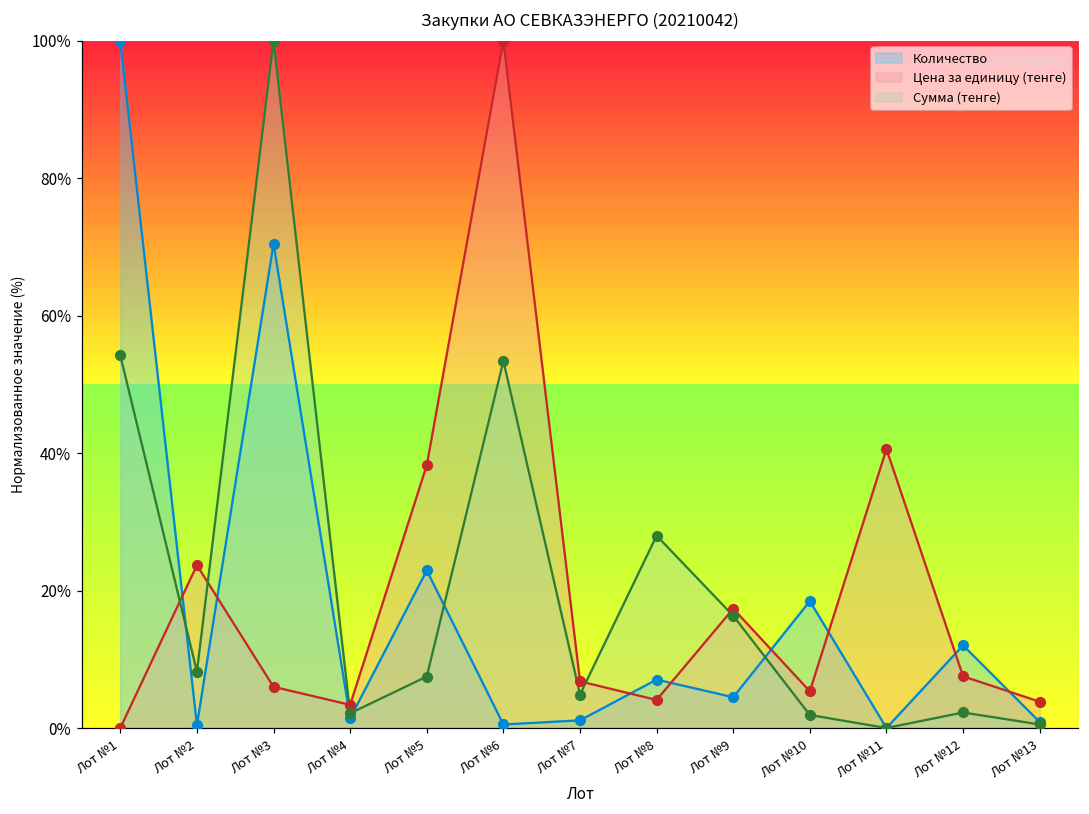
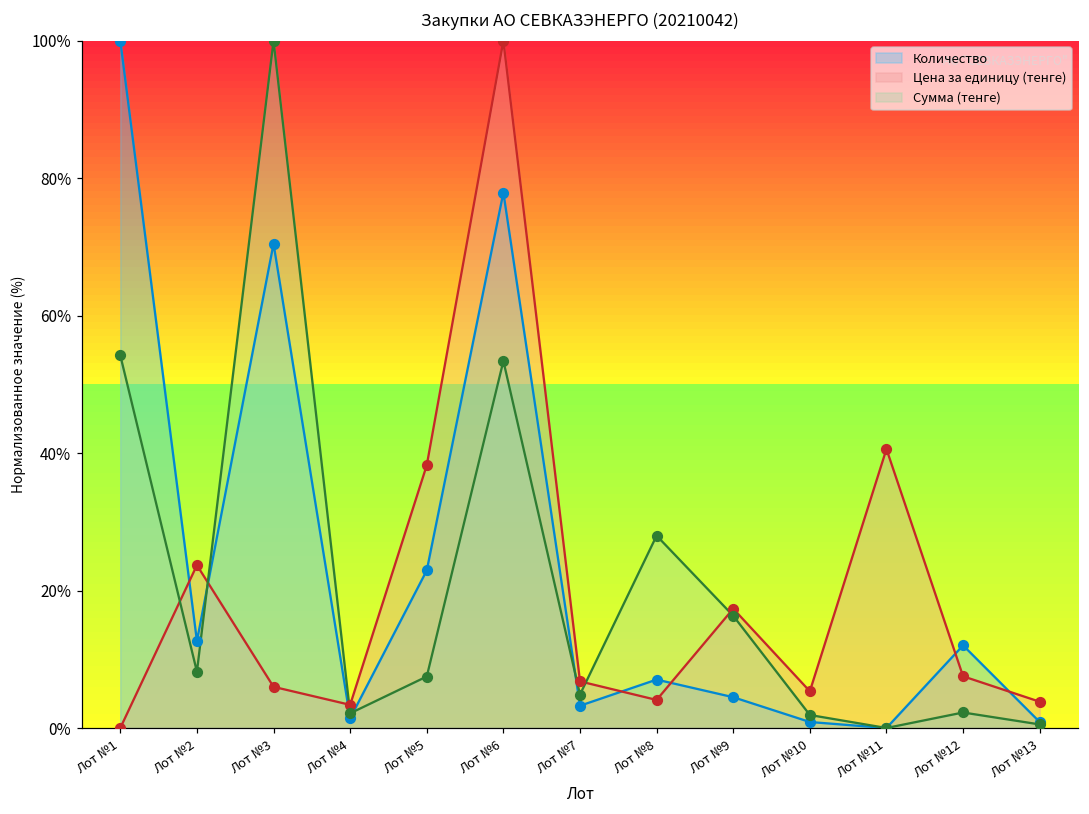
  {
    "Количество": {
      "Лот №1": "100%",
-     "Лот №2": "0%",
+     "Лот №2": "13%",
      "Лот №3": "70%",
      "Лот №4": "1%",
      "Лот №5": "23%",
-     "Лот №6": "1%",
-     "Лот №7": "1%",
+     "Лот №6": "78%",
+     "Лот №7": "3%",
      "Лот №8": "7%",
      "Лот №9": "4%",
-     "Лот №10": "18%",
+     "Лот №10": "1%",
      "Лот №12": "12%"
    }
  }
